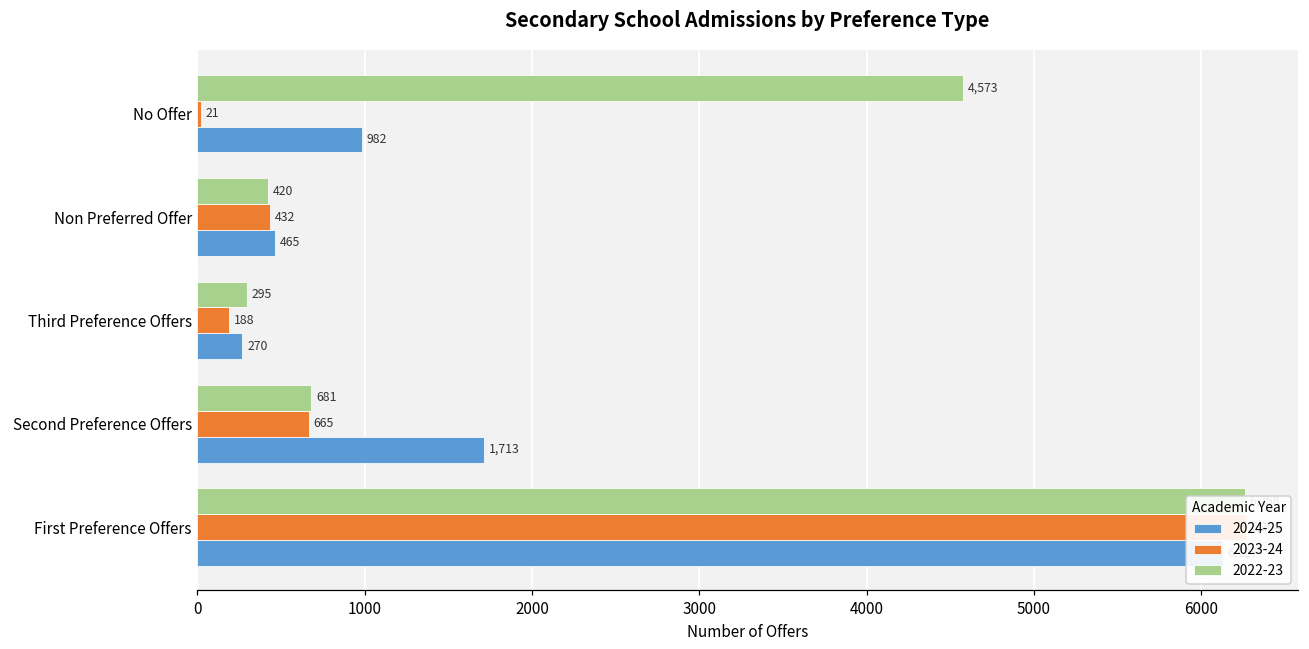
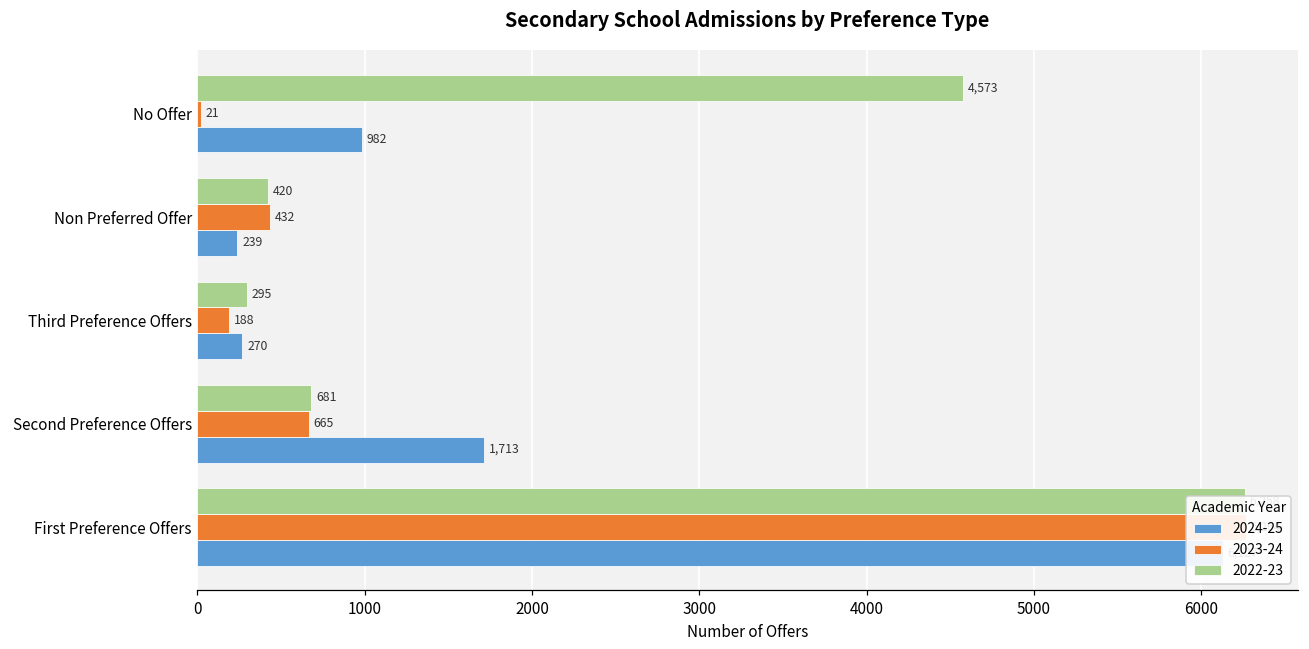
  {
    "2024-25": {
      "No Offer": "982",
-     "Non Preferred Offer": "465",
+     "Non Preferred Offer": "239",
      "Third Preference Offers": "270",
      "Second Preference Offers": "1,713"
    },
    "2023-24": {
      "No Offer": "21",
      "Non Preferred Offer": "432",
      "Third Preference Offers": "188",
      "Second Preference Offers": "665"
    },
    "2022-23": {
      "No Offer": "4,573",
      "Non Preferred Offer": "420",
      "Third Preference Offers": "295",
      "Second Preference Offers": "681"
    }
  }
